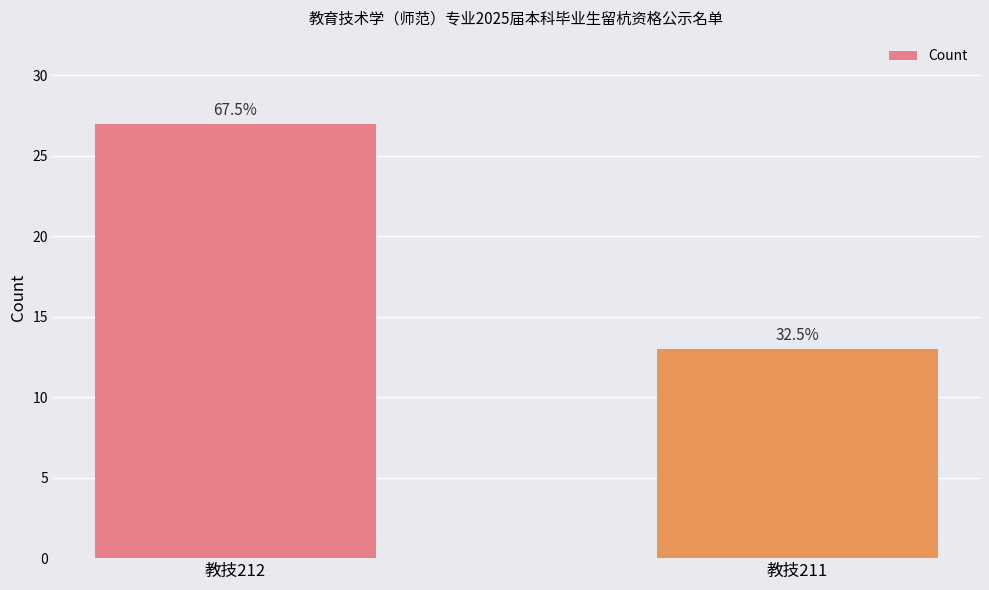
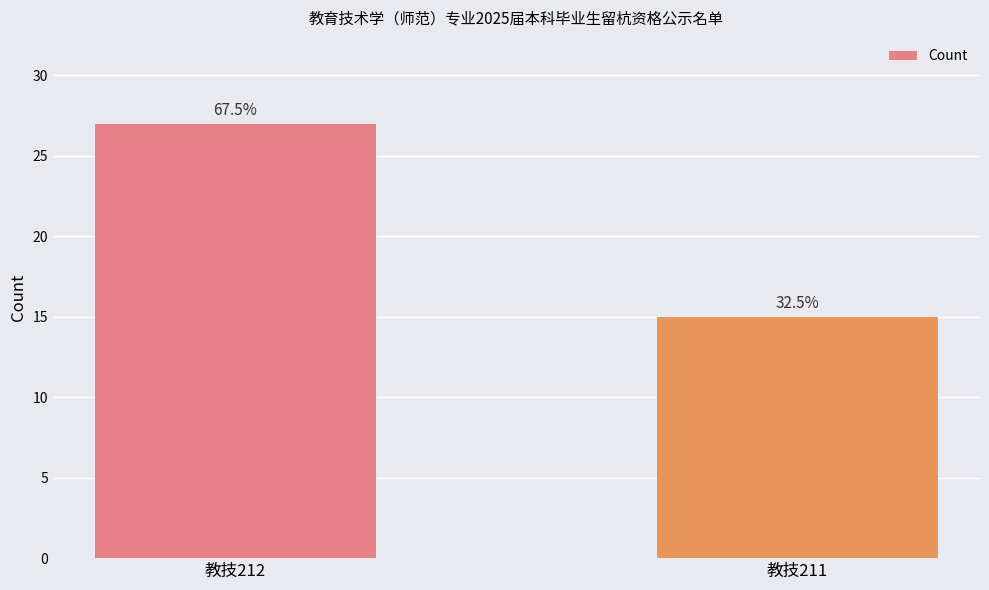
  {
-   "教技211": 13
+   "教技211": 15
  }
